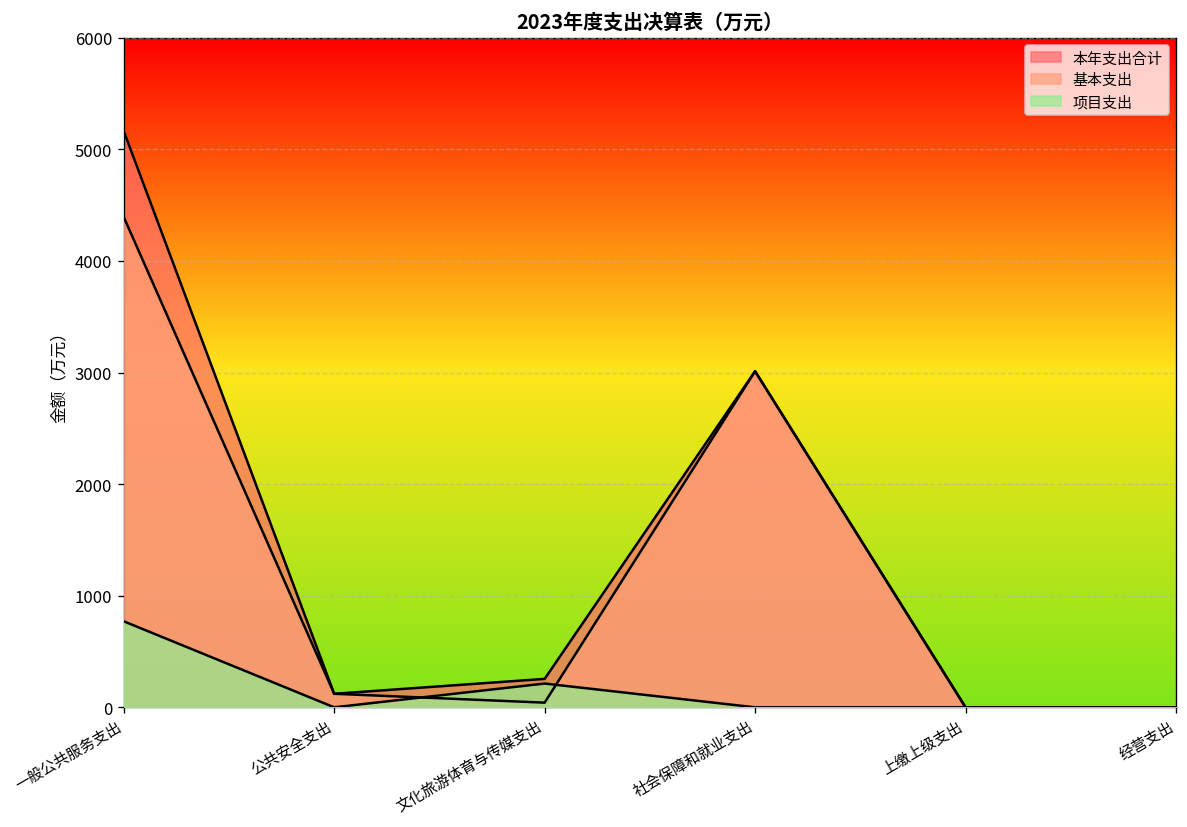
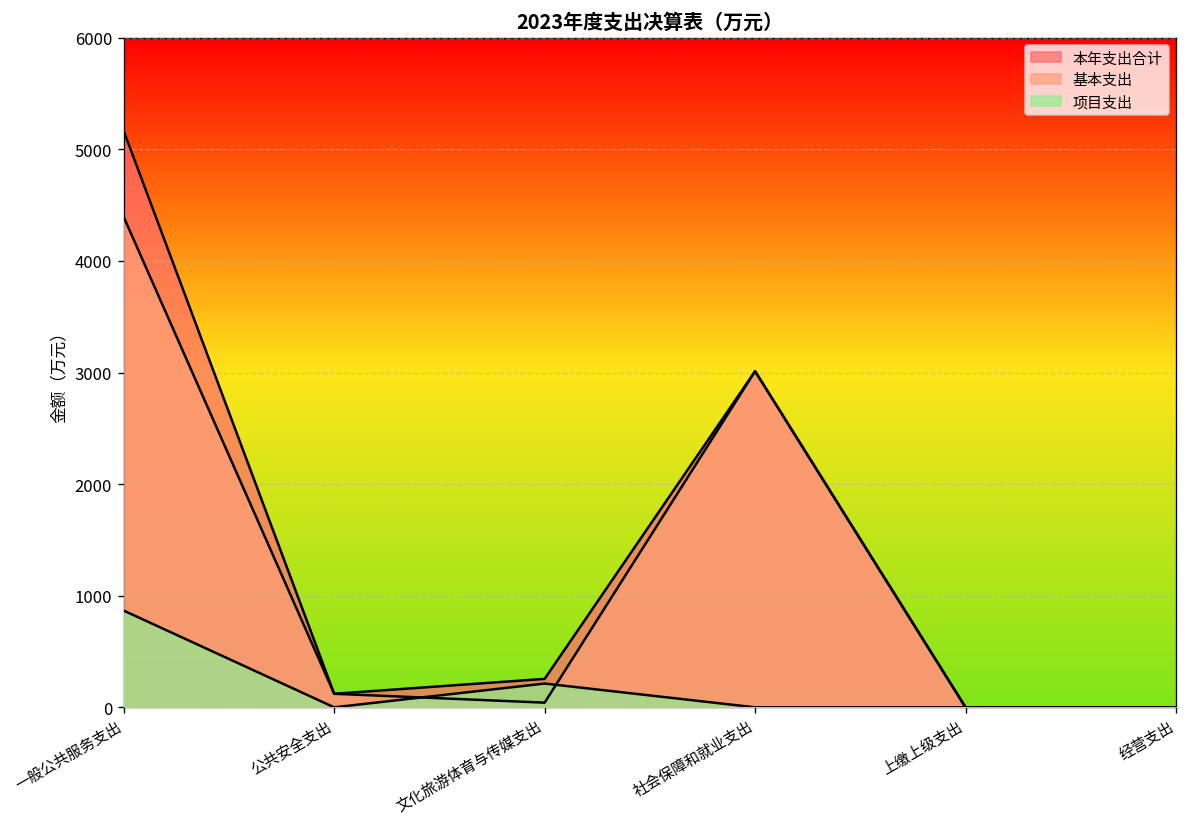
  {
    "项目支出": {
-     "一般公共服务支出": 800,
+     "一般公共服务支出": 900,
      "公共安全支出": 0,
      "文化旅游体育与传媒支出": 200,
      "社会保障和就业支出": 0
    }
  }
